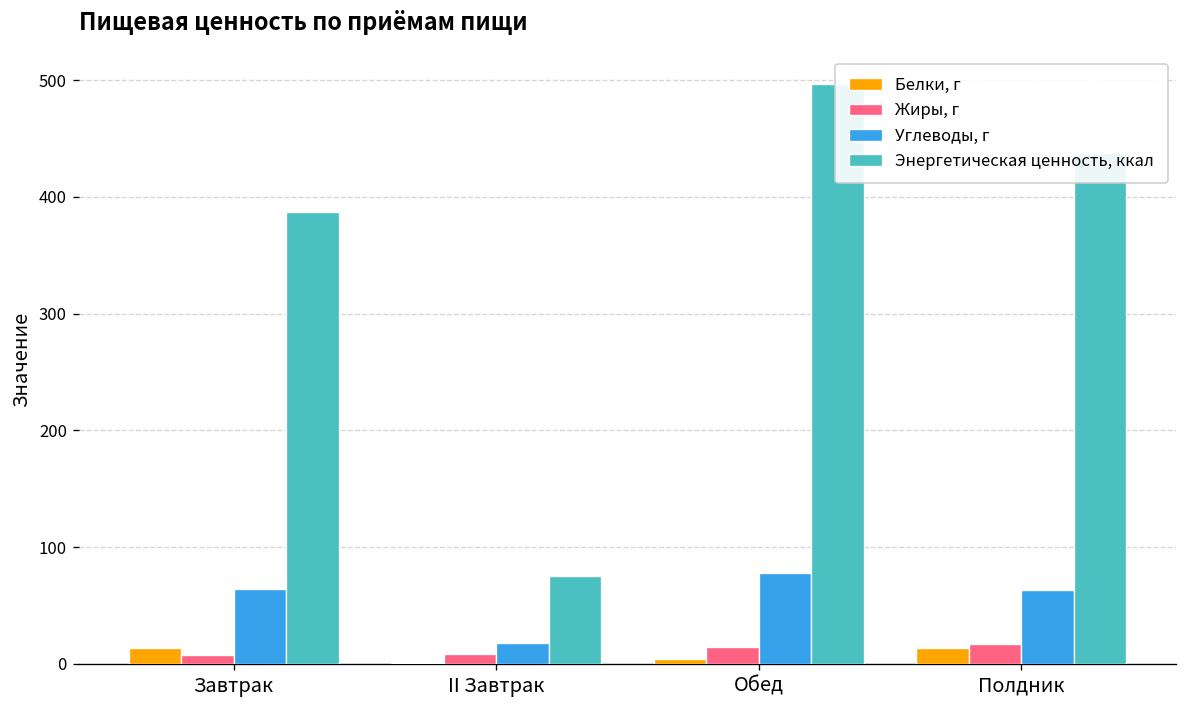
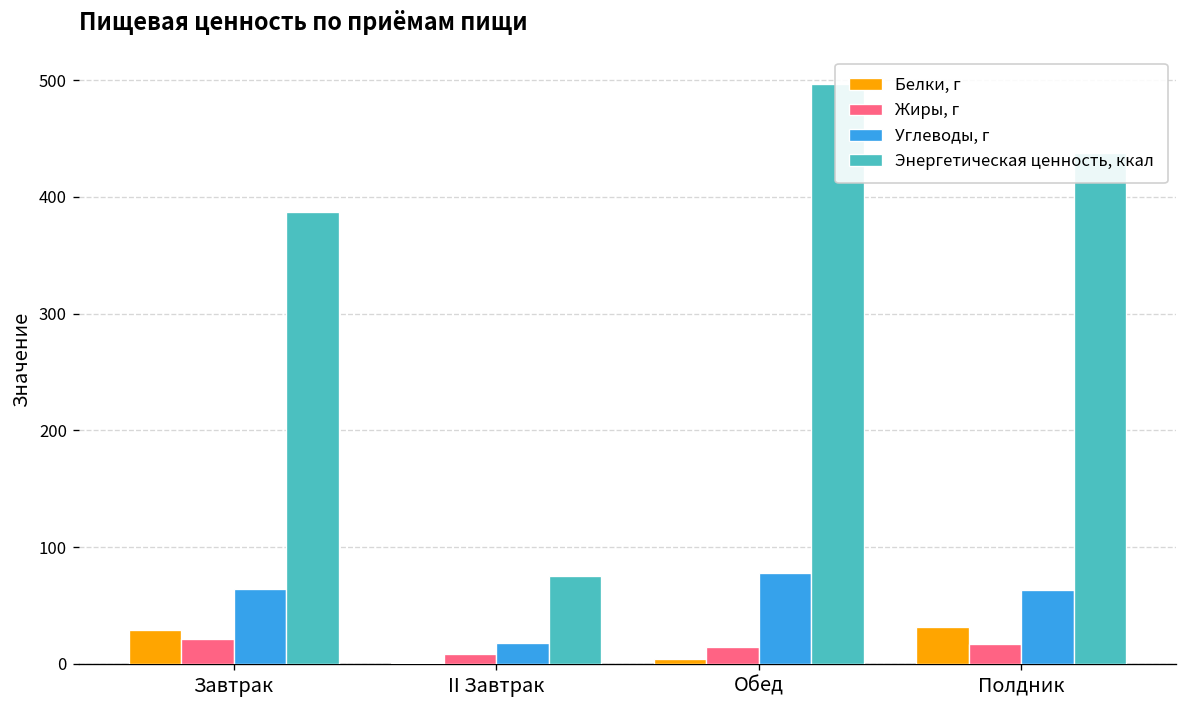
  {
    "Белки, г": {
-     "Завтрак": 10,
+     "Завтрак": 30,
      "Обед": 0,
-     "Полдник": 10
+     "Полдник": 30
    },
    "Жиры, г": {
-     "Завтрак": 10,
+     "Завтрак": 20,
      "II Завтрак": 10,
      "Обед": 10,
      "Полдник": 20
    }
  }
